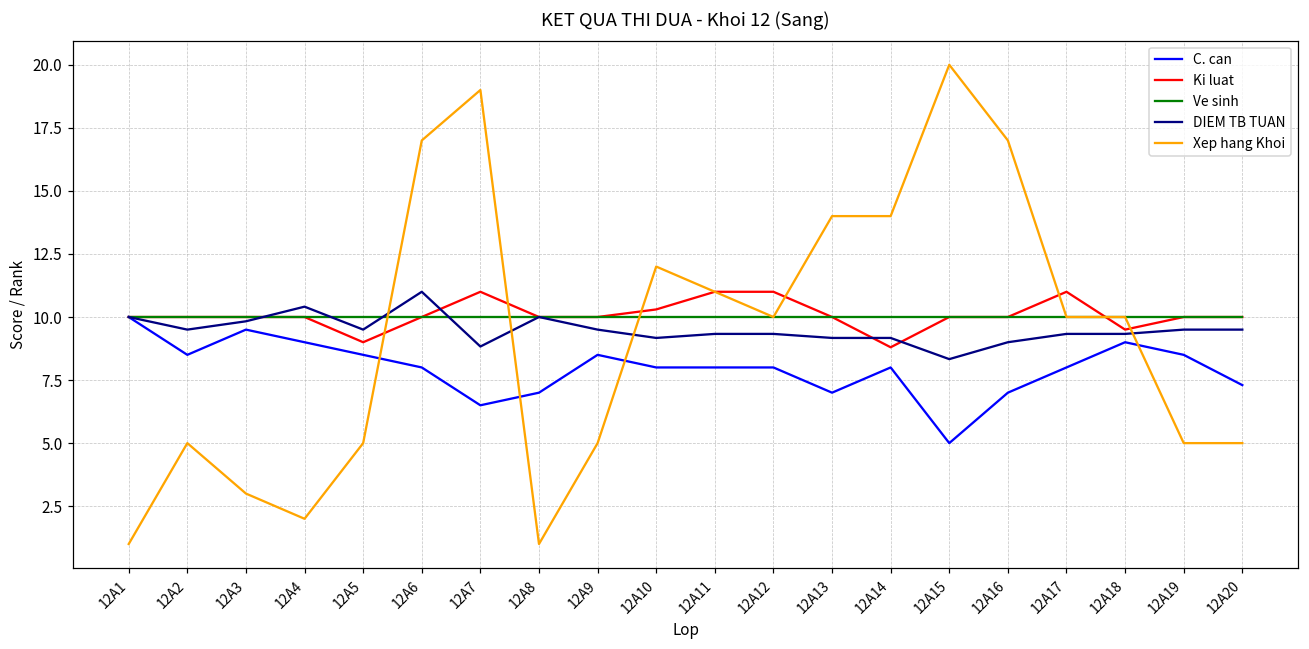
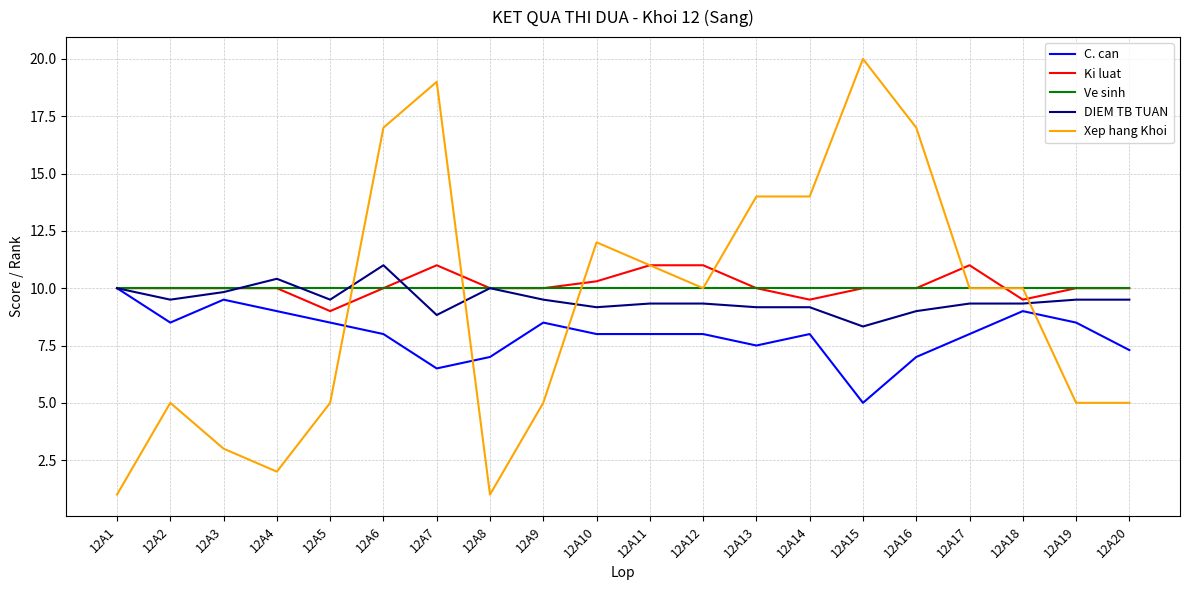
  {
    "C. can": {
      "12A2": 8.5,
      "12A3": 9.5,
      "12A4": 9.0,
      "12A5": 8.5,
      "12A6": 8.0,
      "12A7": 6.5,
      "12A8": 7.0,
      "12A9": 8.5,
      "12A10": 8.0,
      "12A11": 8.0,
      "12A12": 8.0,
-     "12A13": 7.0,
+     "12A13": 7.5,
      "12A14": 8.0,
      "12A15": 5.0,
      "12A16": 7.0,
      "12A17": 8.0,
      "12A18": 9.0,
      "12A19": 8.5,
      "12A20": 7.3
    },
    "Ki luat": {
      "12A5": 9.0,
      "12A7": 11.0,
      "12A10": 10.3,
      "12A12": 11.0,
-     "12A14": 8.8,
+     "12A14": 9.5,
      "12A17": 11.0,
      "12A18": 9.5
    },
    "Ve sinh": {
      "12A5": 10.0,
      "12A7": 10.0,
      "12A10": 10.0,
      "12A11": 10.0,
      "12A14": 10.0
    },
    "DIEM TB TUAN": {
      "12A2": 9.5,
      "12A3": 9.8,
      "12A4": 10.4,
      "12A5": 9.5,
      "12A6": 11.0,
      "12A7": 8.8,
      "12A9": 9.5,
      "12A10": 9.2,
      "12A11": 9.3,
      "12A12": 9.3,
      "12A13": 9.2,
      "12A14": 9.2,
      "12A15": 8.3,
      "12A16": 9.0,
      "12A17": 9.3,
      "12A18": 9.3,
      "12A19": 9.5,
      "12A20": 9.5
    },
    "Xep hang Khoi": {
      "12A1": 1.0,
      "12A2": 5.0,
      "12A3": 3.0,
      "12A4": 2.0,
      "12A5": 5.0,
      "12A6": 17.0,
      "12A7": 19.0,
      "12A8": 1.0,
      "12A9": 5.0,
      "12A10": 12.0,
      "12A13": 14.0,
      "12A14": 14.0,
      "12A15": 20.0,
      "12A16": 17.0,
      "12A19": 5.0,
      "12A20": 5.0
    }
  }
